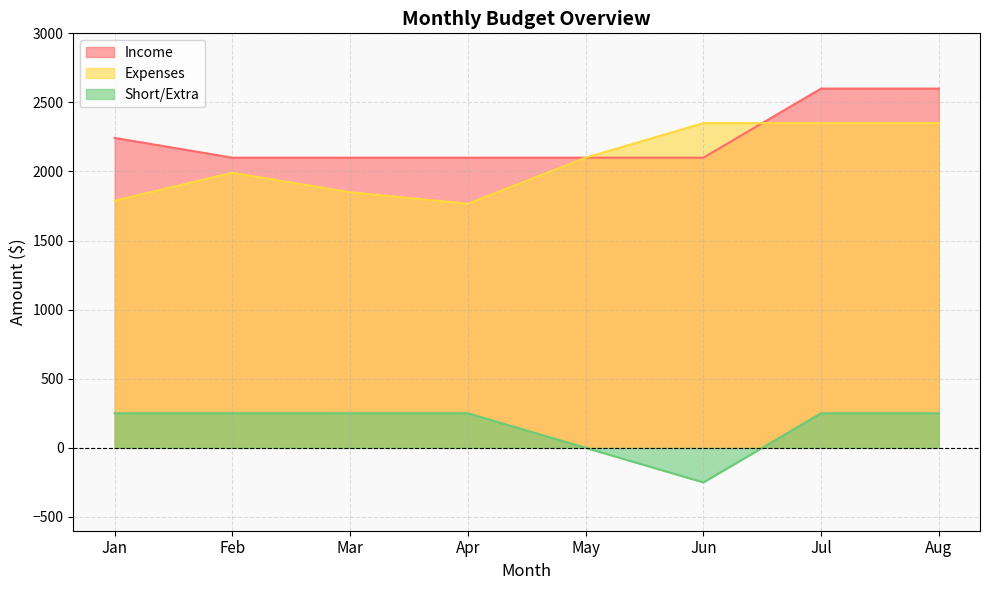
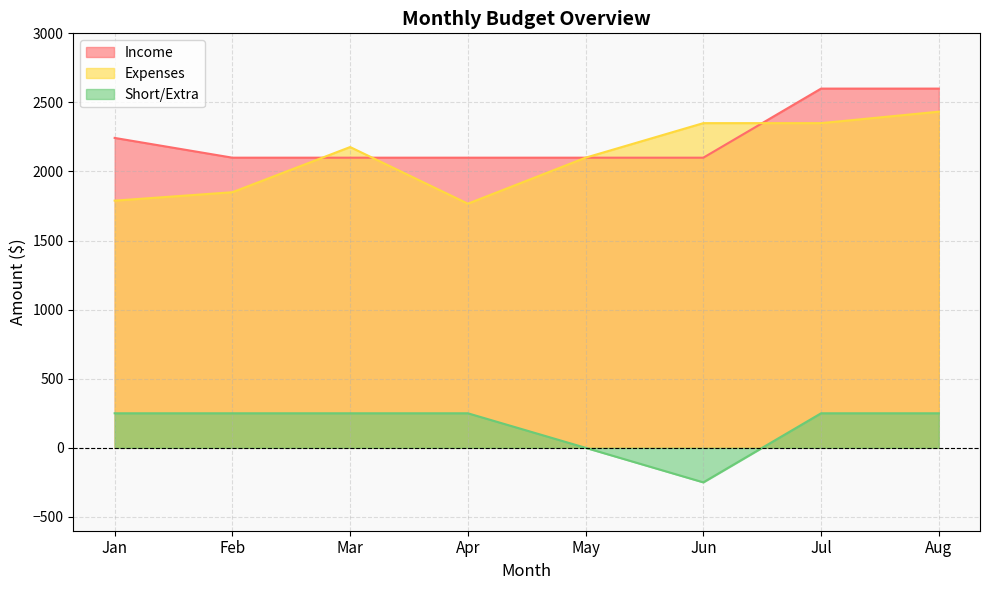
  {
    "Income": {
      "Jan": 2240,
      "Feb": 2100,
      "Mar": 2100,
      "Apr": 2100,
      "Jun": 2100,
      "Jul": 2600,
      "Aug": 2600
    },
    "Expenses": {
      "Jan": 1790,
-     "Feb": 1990,
-     "Mar": 1850,
+     "Feb": 1850,
+     "Mar": 2180,
      "Apr": 1770,
      "Jun": 2350,
      "Jul": 2350,
-     "Aug": 2350
+     "Aug": 2430
    }
  }
